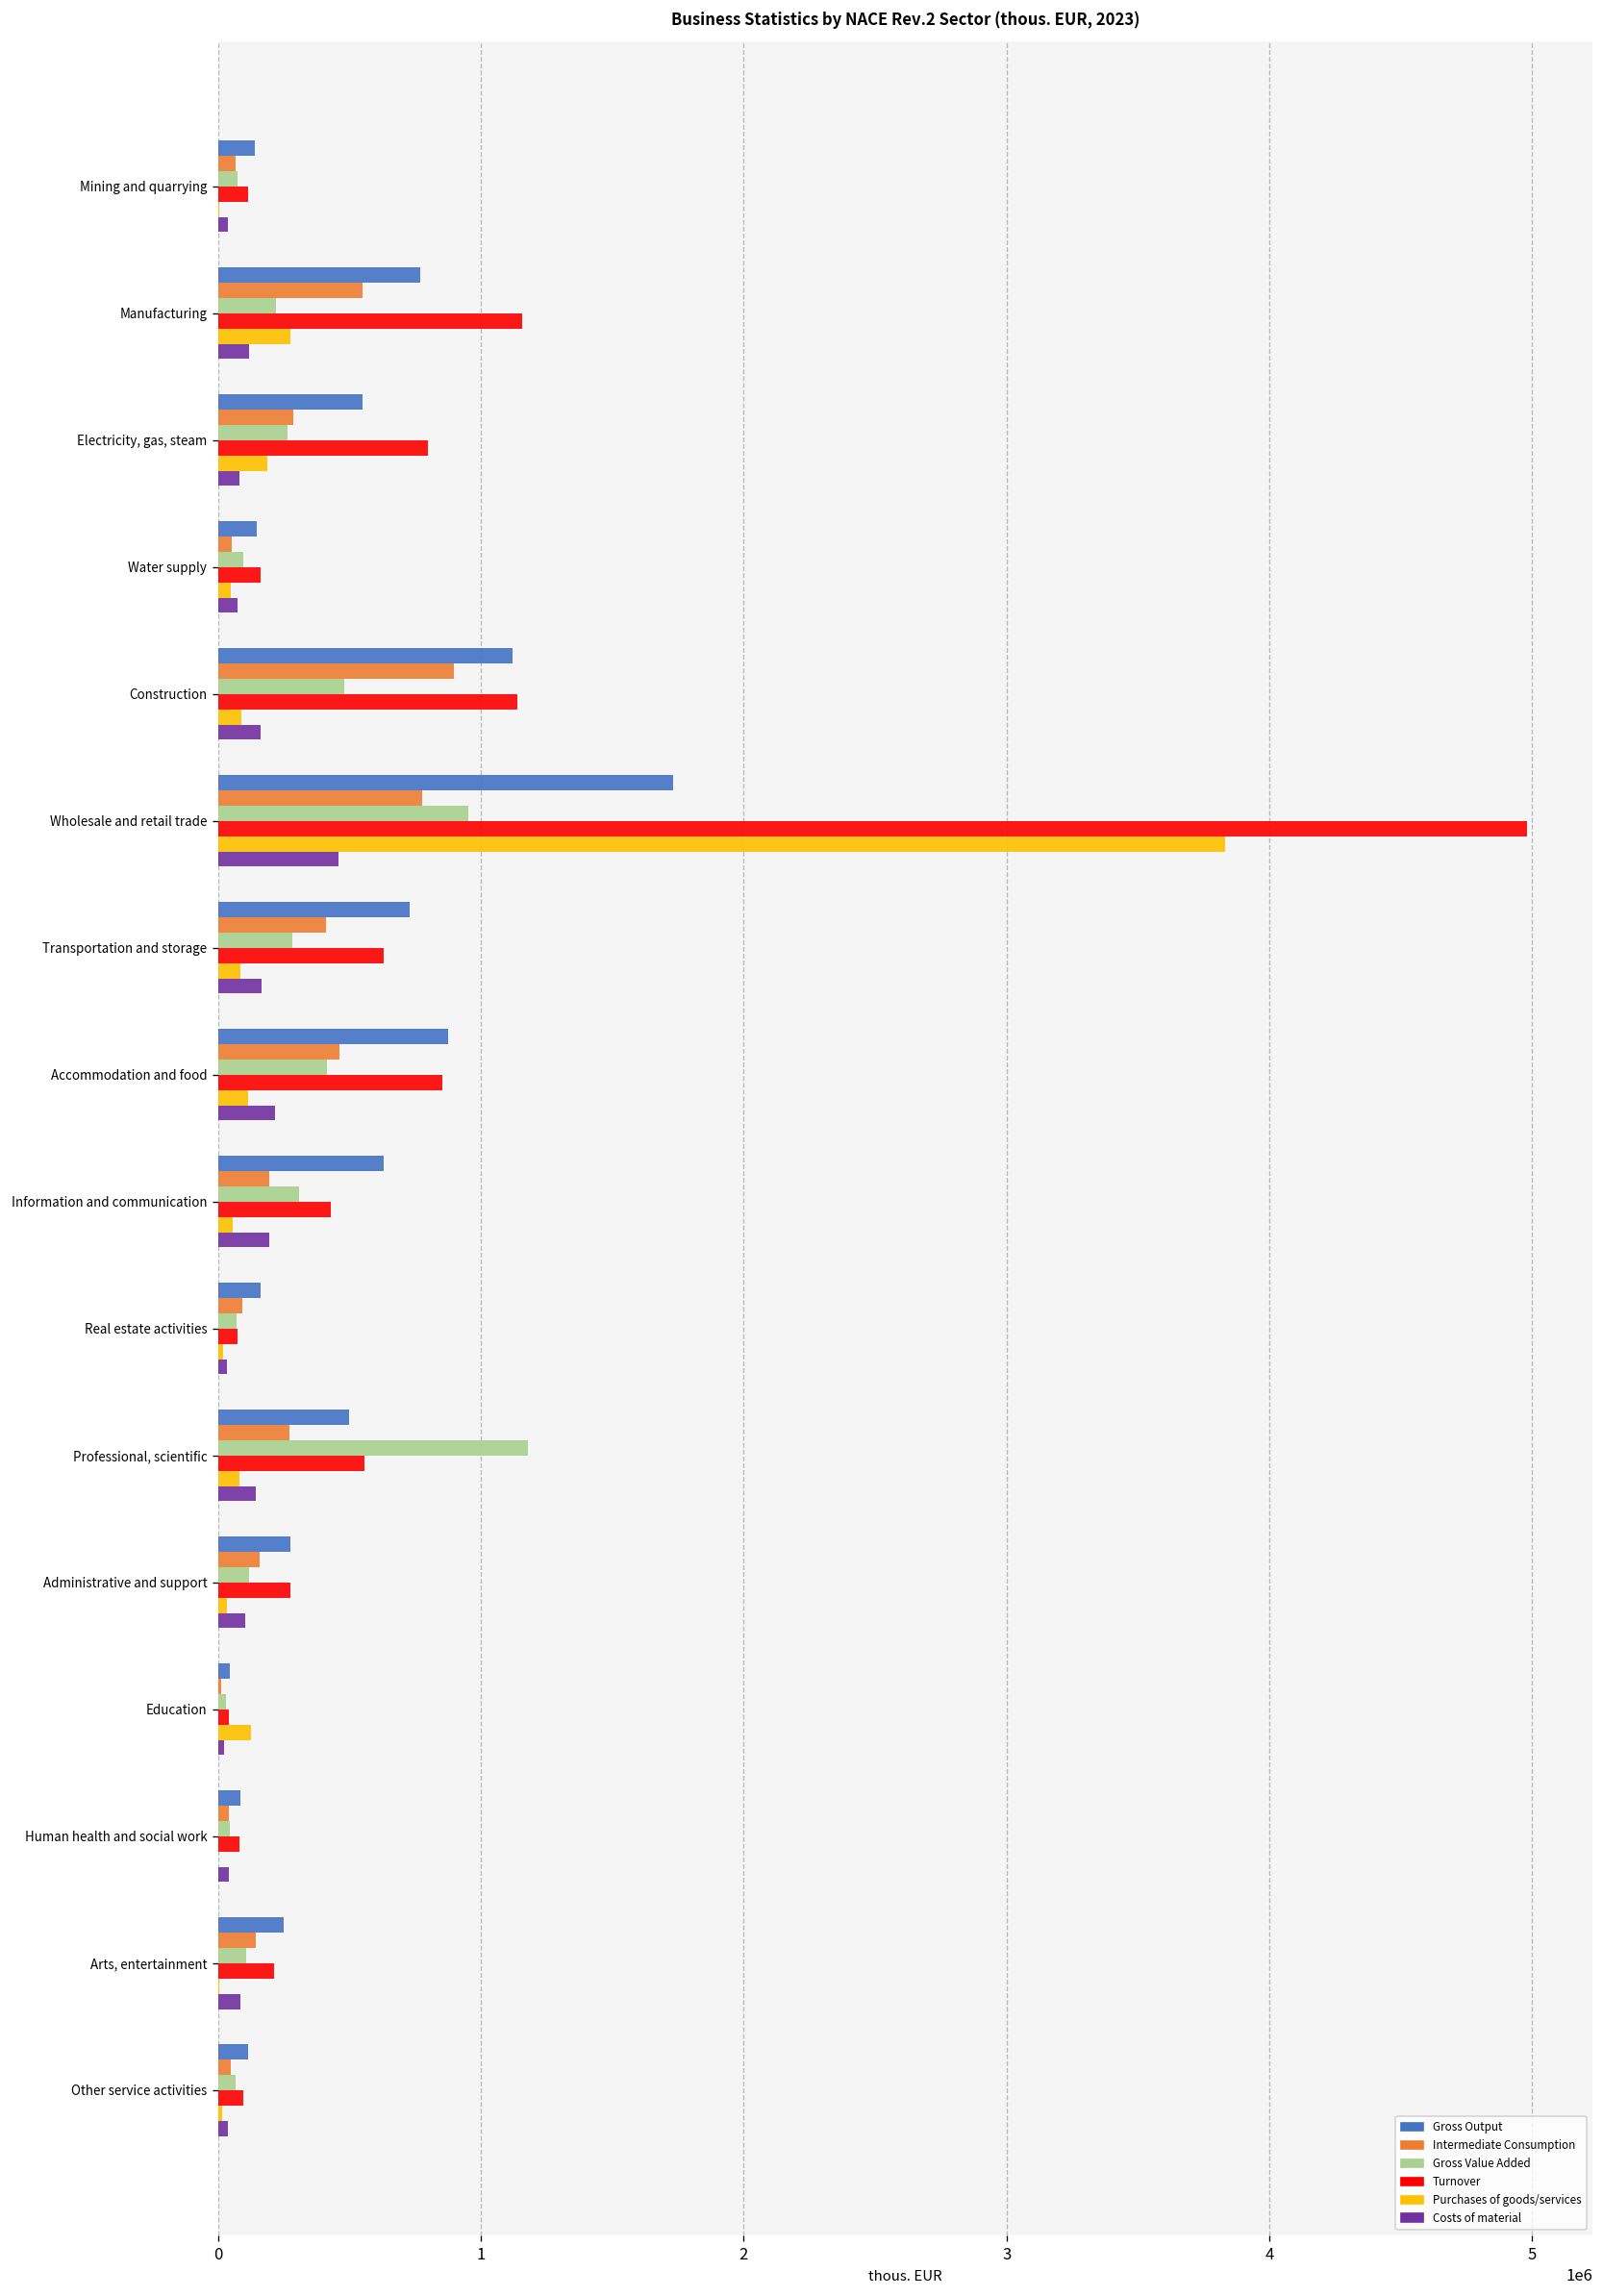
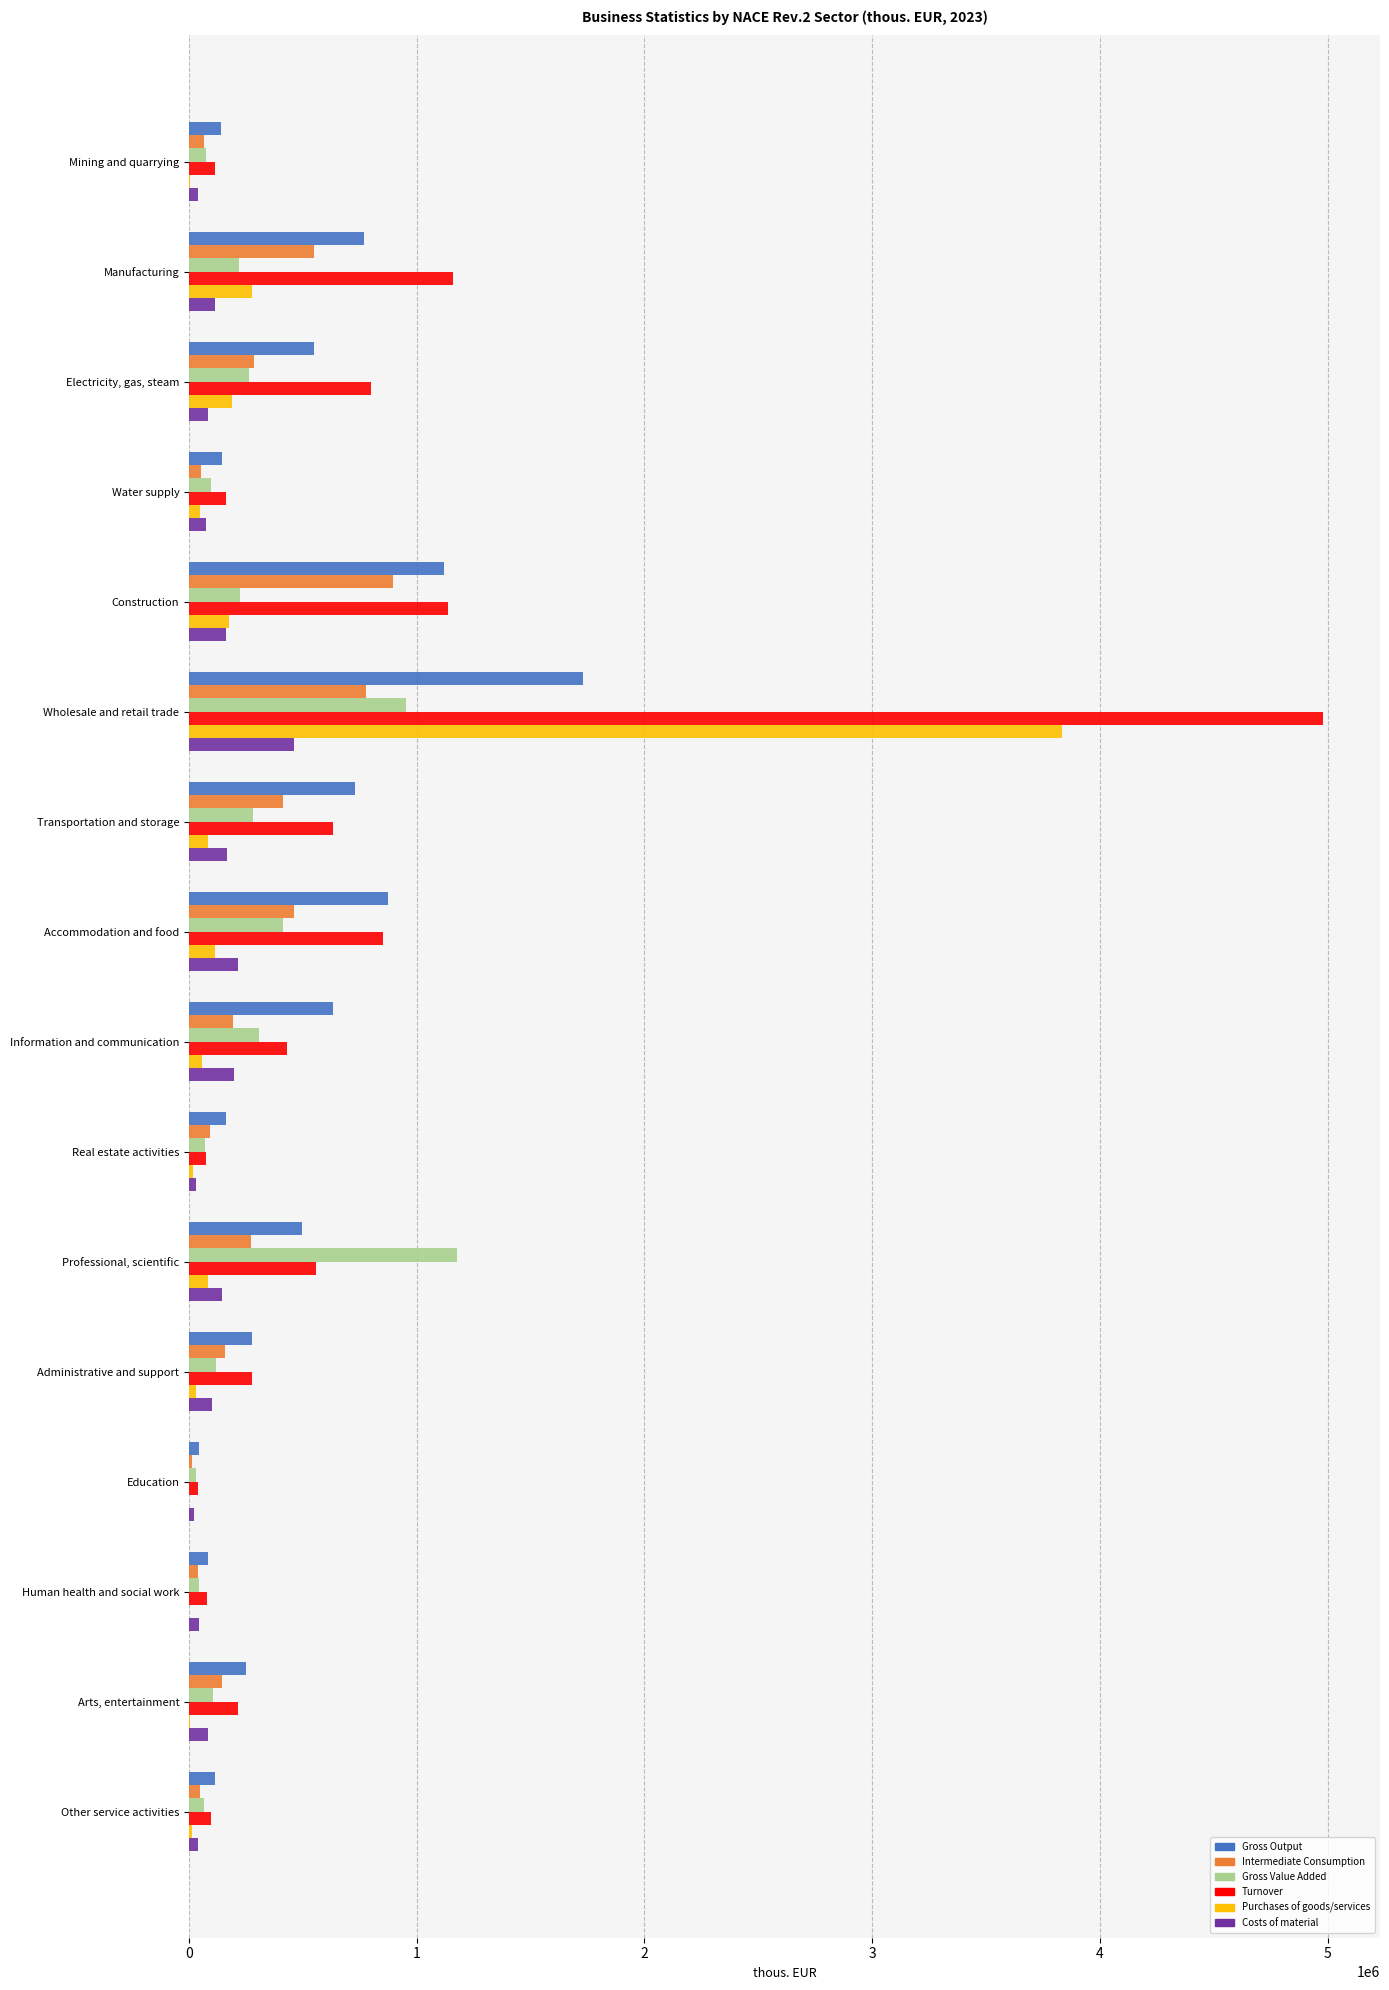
  {
    "Gross Output": {
      "Mining and quarrying": 140000,
      "Manufacturing": 770000,
      "Electricity, gas, steam": 550000,
      "Water supply": 150000,
      "Construction": 1120000,
      "Wholesale and retail trade": 1730000,
      "Transportation and storage": 730000,
      "Accommodation and food": 870000,
      "Information and communication": 630000,
      "Real estate activities": 160000,
      "Professional, scientific": 500000,
      "Administrative and support": 280000,
      "Education": 40000,
      "Human health and social work": 80000,
      "Arts, entertainment": 250000,
      "Other service activities": 110000
    },
    "Intermediate Consumption": {
      "Mining and quarrying": 70000,
      "Manufacturing": 550000,
      "Electricity, gas, steam": 290000,
      "Water supply": 50000,
      "Construction": 900000,
      "Wholesale and retail trade": 780000,
      "Transportation and storage": 410000,
      "Accommodation and food": 460000,
      "Information and communication": 190000,
      "Real estate activities": 90000,
      "Professional, scientific": 270000,
      "Administrative and support": 160000,
      "Education": 10000,
      "Human health and social work": 40000,
      "Arts, entertainment": 140000,
      "Other service activities": 50000
    },
    "Gross Value Added": {
      "Mining and quarrying": 70000,
      "Manufacturing": 220000,
      "Electricity, gas, steam": 260000,
      "Water supply": 90000,
-     "Construction": 480000,
+     "Construction": 220000,
      "Wholesale and retail trade": 950000,
      "Transportation and storage": 280000,
      "Accommodation and food": 410000,
      "Information and communication": 310000,
      "Real estate activities": 70000,
      "Professional, scientific": 1180000,
      "Administrative and support": 120000,
      "Education": 30000,
      "Human health and social work": 40000,
      "Arts, entertainment": 100000,
      "Other service activities": 60000
    },
    "Turnover": {
      "Mining and quarrying": 110000,
      "Manufacturing": 1160000,
      "Electricity, gas, steam": 800000,
      "Water supply": 160000,
      "Construction": 1140000,
      "Wholesale and retail trade": 4980000,
      "Transportation and storage": 630000,
      "Accommodation and food": 850000,
      "Information and communication": 430000,
      "Real estate activities": 70000,
      "Professional, scientific": 560000,
      "Administrative and support": 270000,
      "Education": 40000,
      "Human health and social work": 80000,
      "Arts, entertainment": 210000,
      "Other service activities": 100000
    },
    "Purchases of goods/services": {
      "Manufacturing": 270000,
      "Electricity, gas, steam": 190000,
      "Water supply": 50000,
-     "Construction": 90000,
+     "Construction": 180000,
      "Wholesale and retail trade": 3830000,
      "Transportation and storage": 80000,
      "Accommodation and food": 120000,
      "Information and communication": 60000,
      "Real estate activities": 20000,
      "Professional, scientific": 80000,
      "Administrative and support": 30000,
-     "Education": 130000,
+     "Education": 0,
      "Other service activities": 10000
    },
    "Costs of material": {
      "Mining and quarrying": 40000,
      "Manufacturing": 120000,
      "Electricity, gas, steam": 80000,
      "Water supply": 70000,
      "Construction": 160000,
      "Wholesale and retail trade": 460000,
      "Transportation and storage": 160000,
      "Accommodation and food": 220000,
      "Information and communication": 200000,
      "Real estate activities": 30000,
      "Professional, scientific": 140000,
      "Administrative and support": 100000,
      "Education": 20000,
      "Human health and social work": 40000,
      "Arts, entertainment": 80000,
      "Other service activities": 40000
    }
  }
